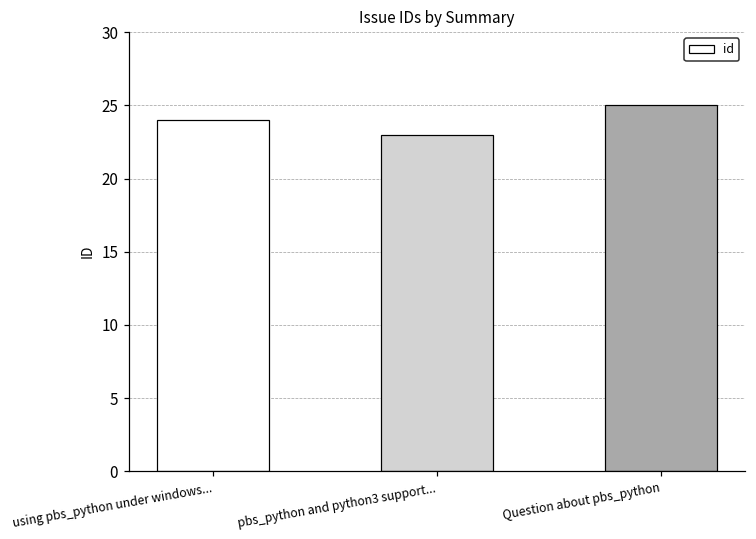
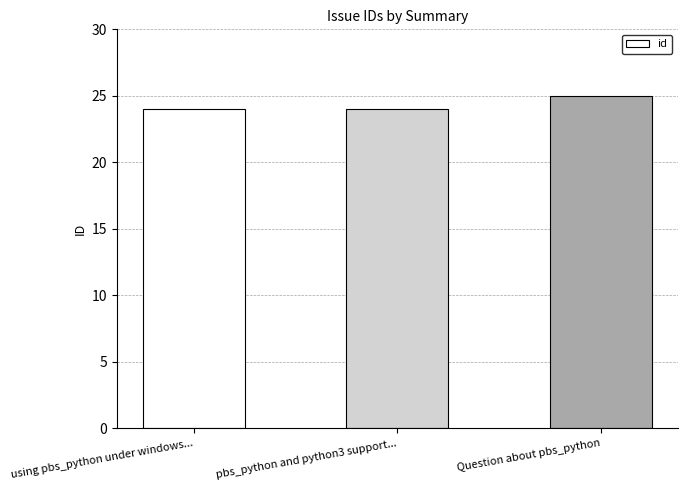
  {
    "using pbs_python under windows...": 24,
-   "pbs_python and python3 support...": 23,
+   "pbs_python and python3 support...": 24,
    "Question about pbs_python": 25
  }
